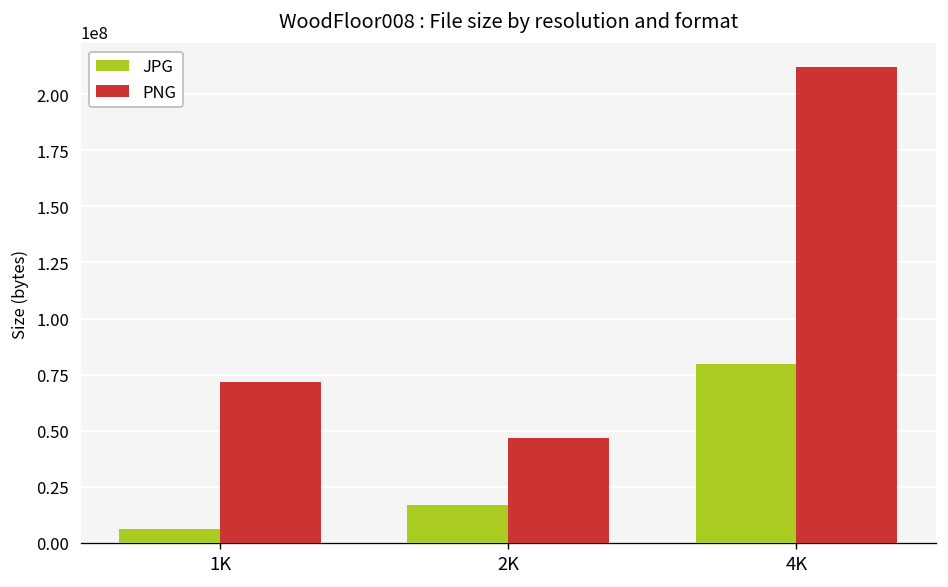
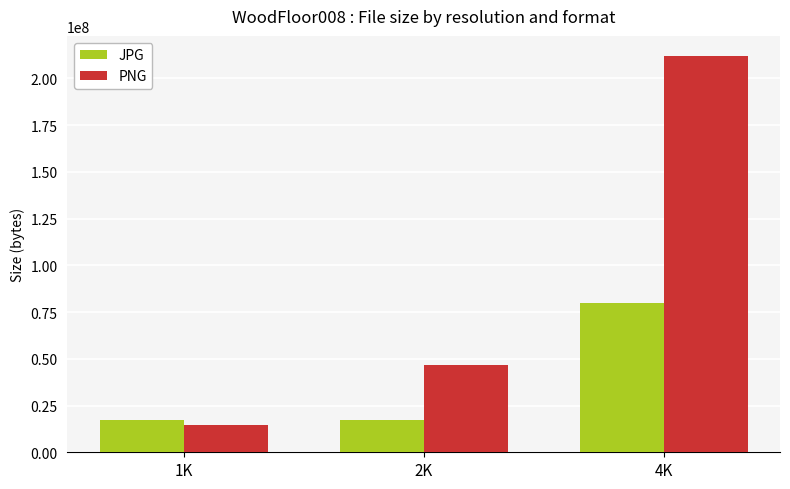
  {
    "JPG": {
-     "1K": 6000000,
+     "1K": 18000000,
      "2K": 17000000,
      "4K": 80000000
    },
    "PNG": {
-     "1K": 72000000,
+     "1K": 15000000,
      "2K": 47000000,
      "4K": 212000000
    }
  }
